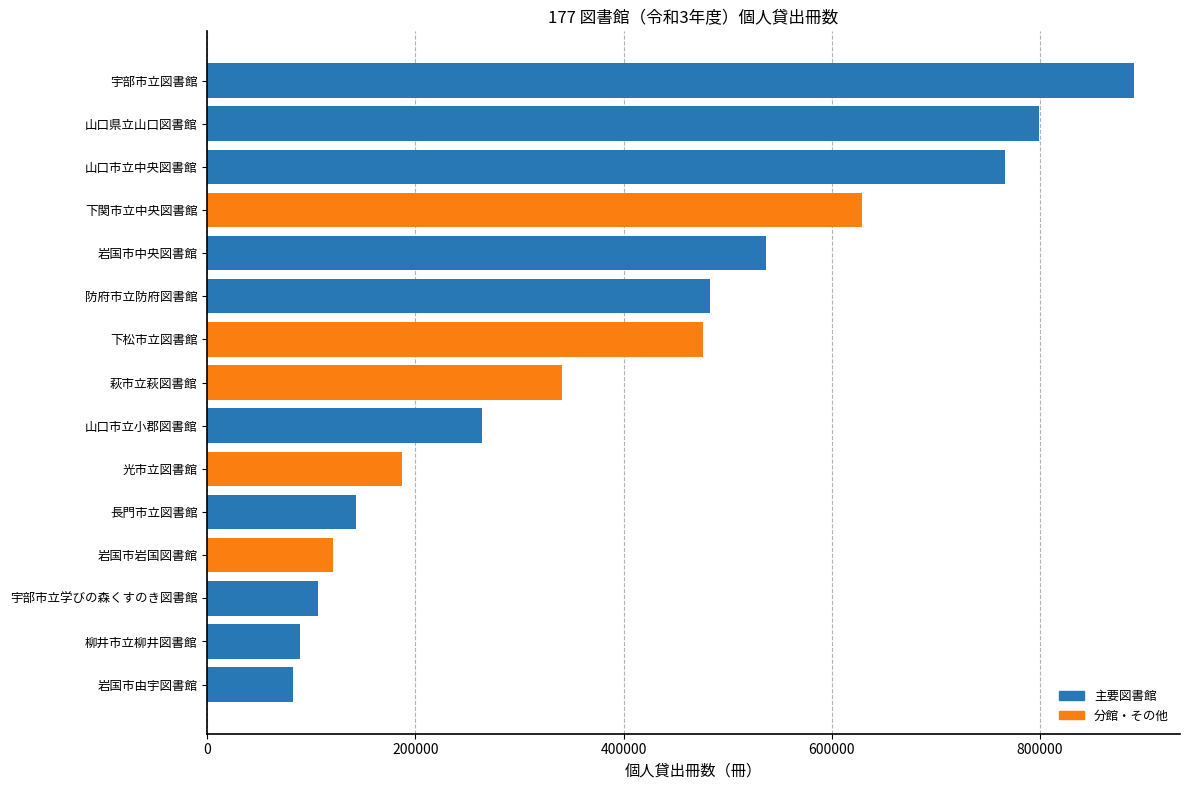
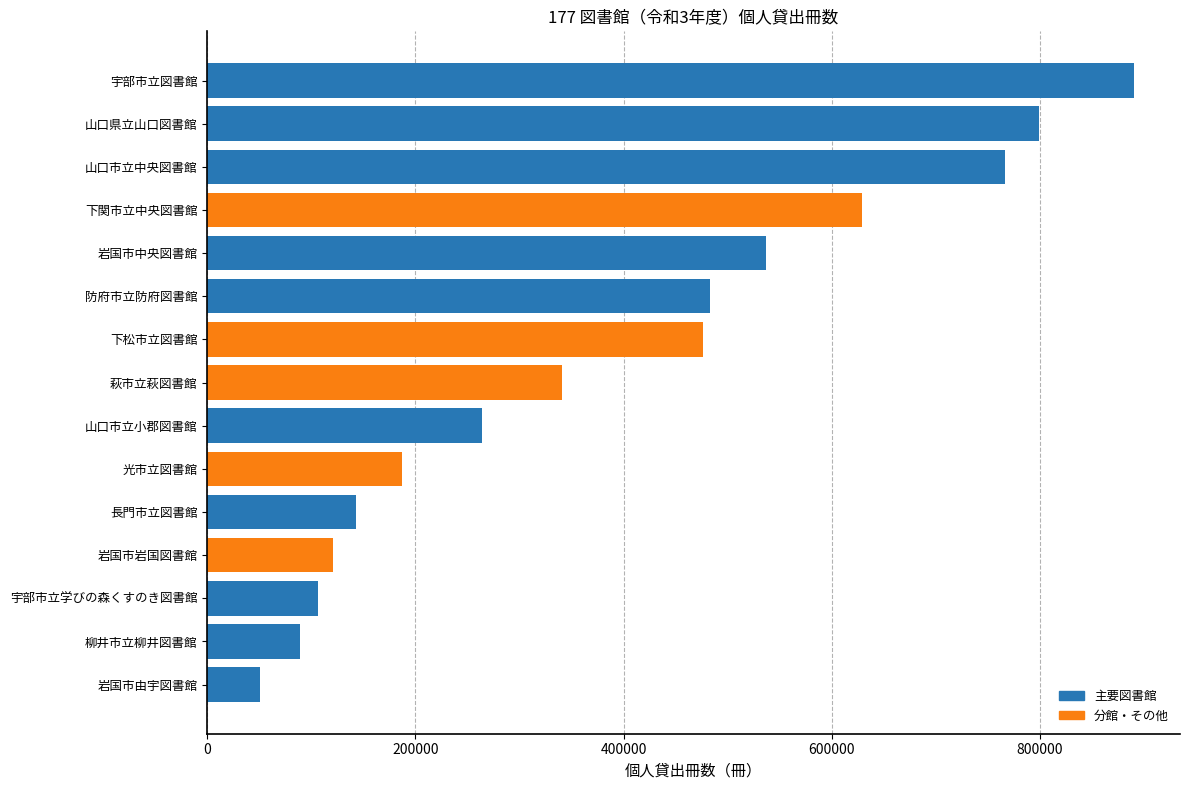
  {
    "宇部市立図書館": 890000,
    "山口県立山口図書館": 799000,
    "山口市立中央図書館": 766000,
    "下関市立中央図書館": 629000,
    "岩国市中央図書館": 537000,
    "防府市立防府図書館": 483000,
    "下松市立図書館": 476000,
    "萩市立萩図書館": 340000,
    "山口市立小郡図書館": 264000,
    "光市立図書館": 187000,
    "長門市立図書館": 142000,
    "岩国市岩国図書館": 121000,
    "宇部市立学びの森くすのき図書館": 107000,
    "柳井市立柳井図書館": 89000,
-   "岩国市由宇図書館": 82000
+   "岩国市由宇図書館": 51000
  }
